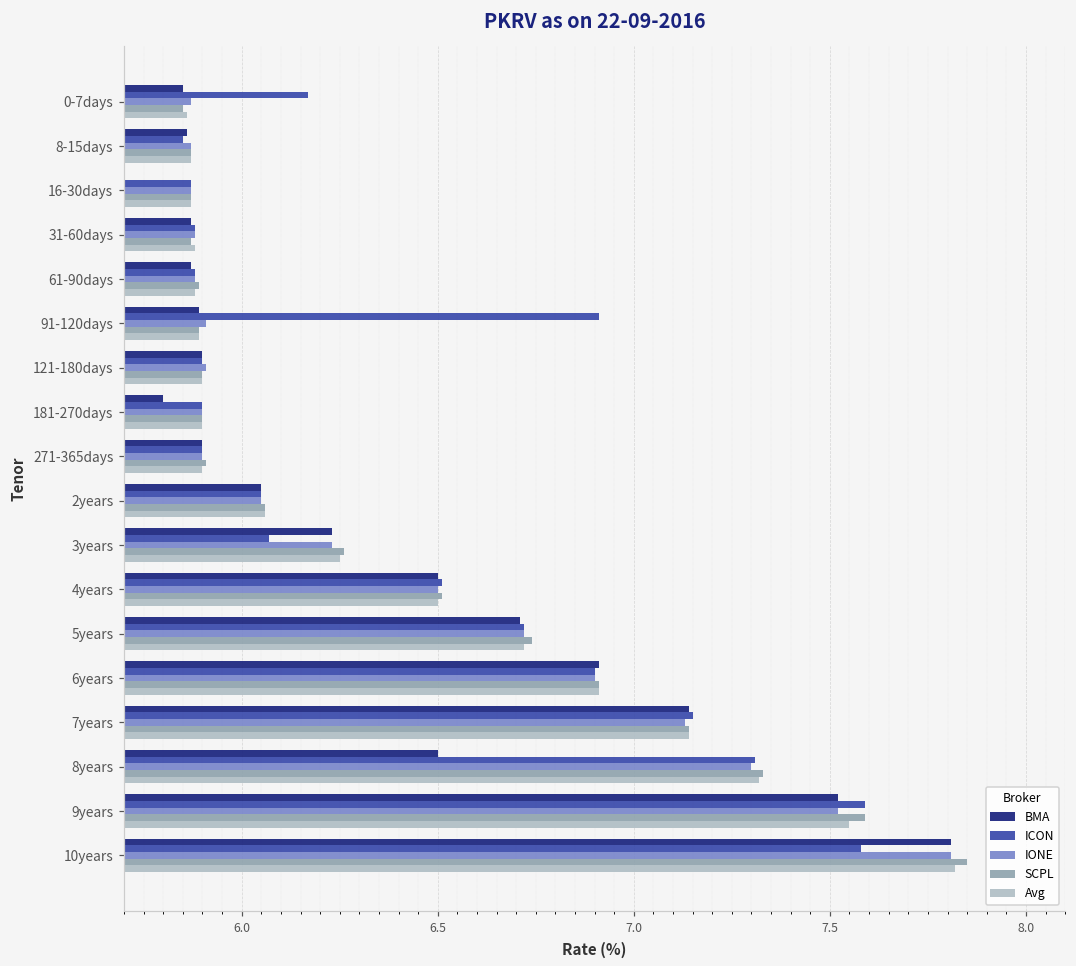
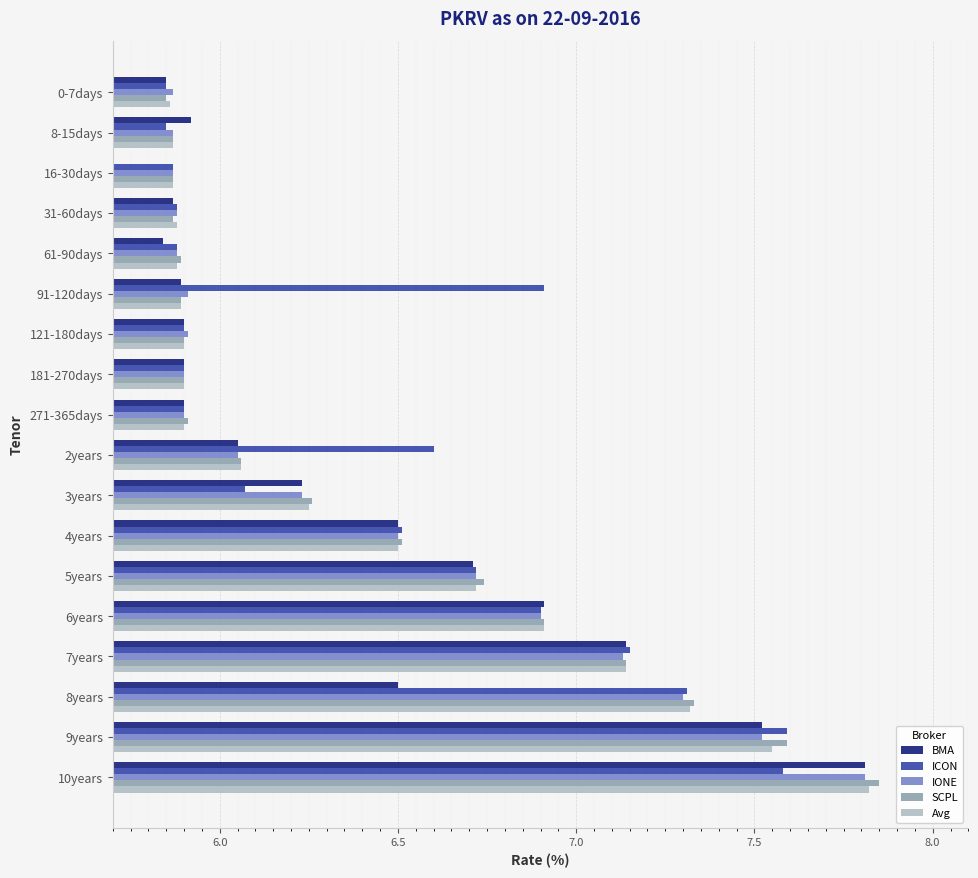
  {
    "BMA": {
      "0-7days": 5.85,
-     "8-15days": 5.86,
+     "8-15days": 5.92,
      "31-60days": 5.87,
-     "61-90days": 5.87,
+     "61-90days": 5.84,
      "91-120days": 5.89,
      "121-180days": 5.90,
-     "181-270days": 5.8,
+     "181-270days": 5.9,
      "271-365days": 5.90,
      "2years": 6.05,
      "3years": 6.23,
      "4years": 6.50,
      "5years": 6.71,
      "6years": 6.91,
      "7years": 7.14,
      "8years": 6.50,
      "9years": 7.52,
      "10years": 7.81
    },
    "ICON": {
-     "0-7days": 6.17,
+     "0-7days": 5.85,
      "8-15days": 5.85,
      "16-30days": 5.87,
      "31-60days": 5.88,
      "61-90days": 5.88,
      "91-120days": 6.91,
      "121-180days": 5.90,
      "181-270days": 5.90,
      "271-365days": 5.90,
-     "2years": 6.05,
+     "2years": 6.60,
      "3years": 6.07,
      "4years": 6.51,
      "5years": 6.72,
      "6years": 6.90,
      "7years": 7.15,
      "8years": 7.31,
      "9years": 7.59,
      "10years": 7.58
    }
  }
